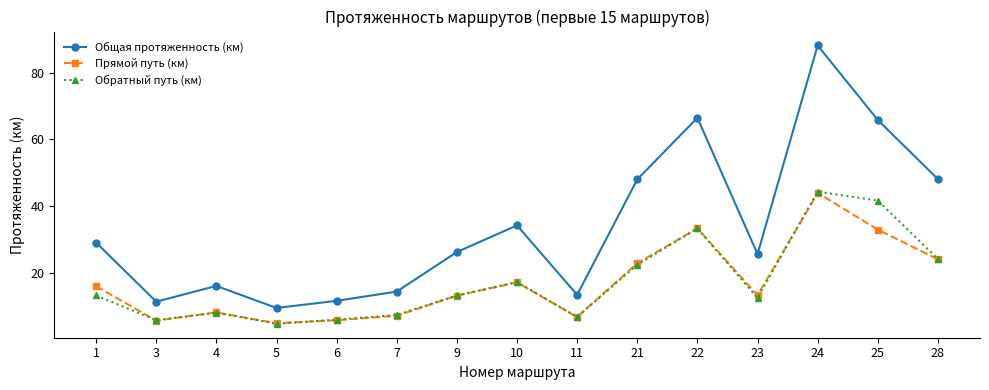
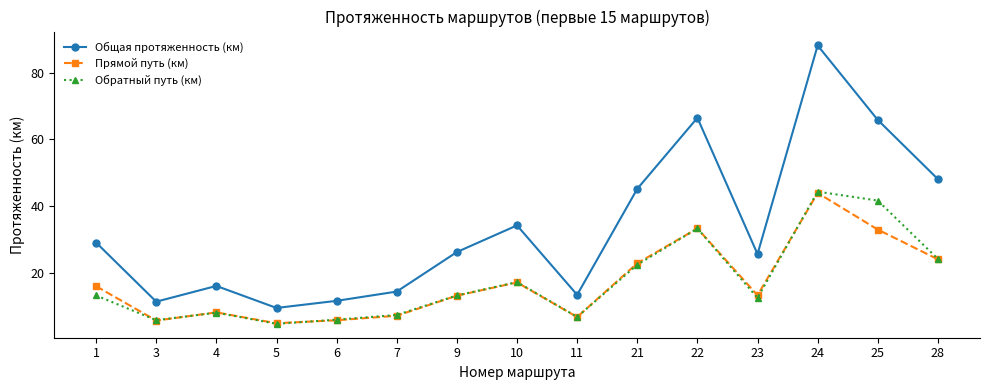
  {
    "Общая протяженность (км)": {
      "1": 29,
      "3": 11,
      "4": 16,
      "5": 9,
      "6": 12,
      "7": 14,
      "9": 26,
      "10": 34,
      "11": 13,
-     "21": 48,
+     "21": 45,
      "22": 67,
      "23": 26,
      "24": 88,
      "25": 66,
      "28": 48
    },
    "Прямой путь (км)": {
      "1": 16,
      "25": 33
    },
    "Обратный путь (км)": {
      "1": 13,
      "25": 42
    }
  }
